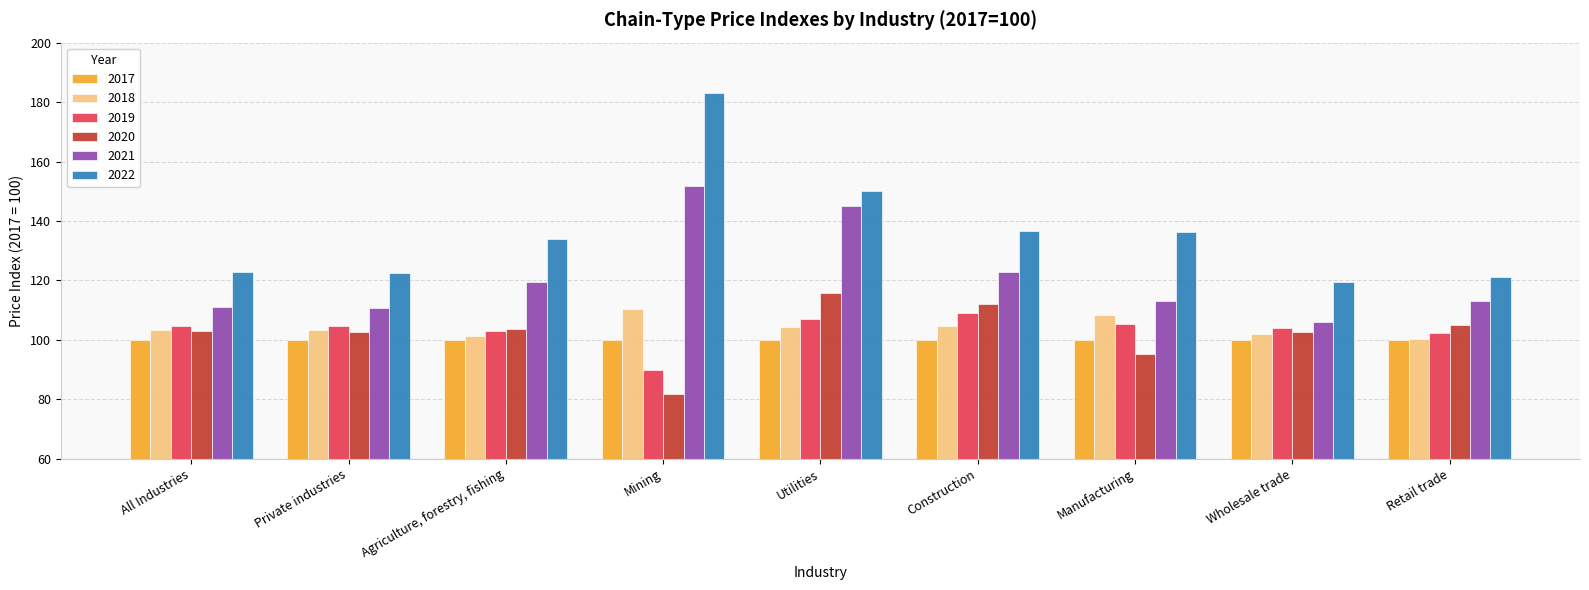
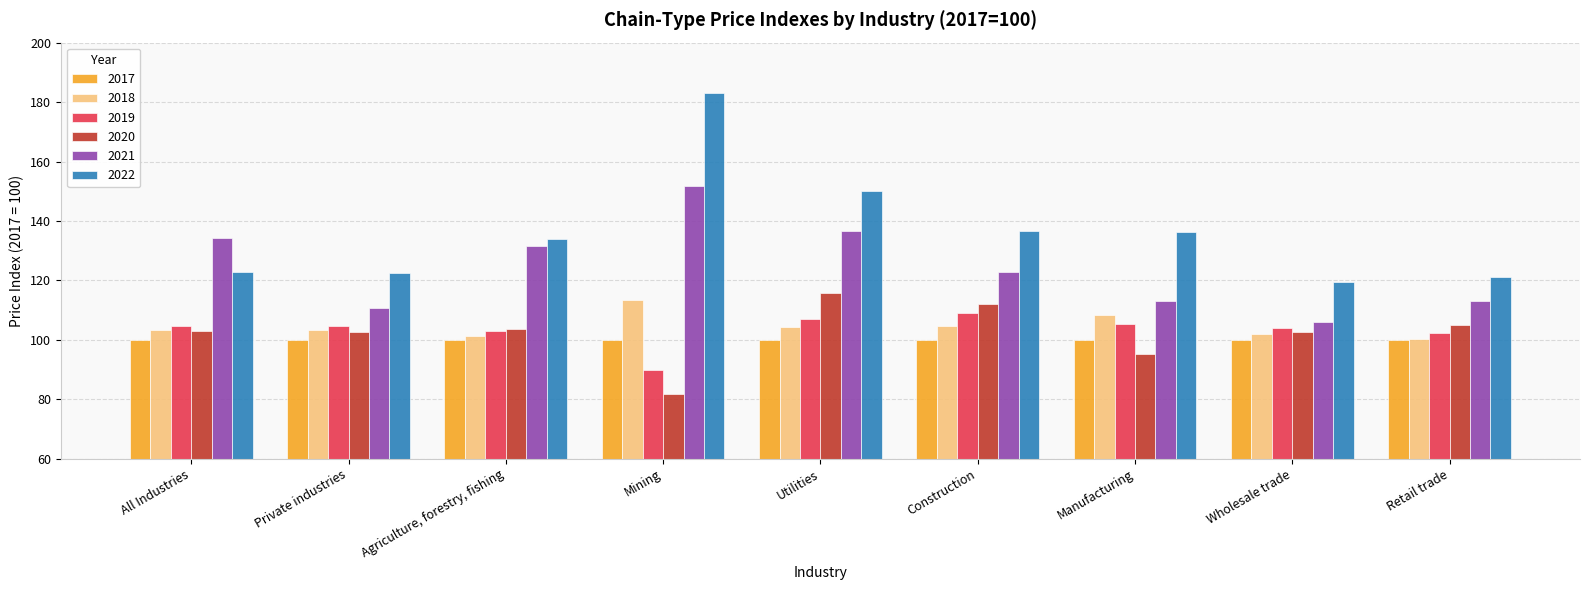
  {
    "2017": {
      "All Industries": 100,
      "Private industries": 100,
      "Agriculture, forestry, fishing": 100,
      "Mining": 100,
      "Utilities": 100,
      "Construction": 100,
      "Manufacturing": 100,
      "Wholesale trade": 100,
      "Retail trade": 100
    },
    "2018": {
      "All Industries": 103,
      "Private industries": 103,
      "Agriculture, forestry, fishing": 101,
-     "Mining": 110,
+     "Mining": 113,
      "Utilities": 104,
      "Construction": 105,
      "Manufacturing": 109,
      "Wholesale trade": 102,
      "Retail trade": 100
    },
    "2021": {
-     "All Industries": 111,
+     "All Industries": 134,
      "Private industries": 111,
-     "Agriculture, forestry, fishing": 119,
+     "Agriculture, forestry, fishing": 132,
      "Mining": 152,
-     "Utilities": 145,
+     "Utilities": 137,
      "Construction": 123,
      "Manufacturing": 113,
      "Wholesale trade": 106,
      "Retail trade": 113
    },
    "2022": {
      "All Industries": 123,
      "Private industries": 123,
      "Agriculture, forestry, fishing": 134,
      "Mining": 183,
      "Utilities": 150,
      "Construction": 137,
      "Manufacturing": 136,
      "Wholesale trade": 119,
      "Retail trade": 121
    }
  }
